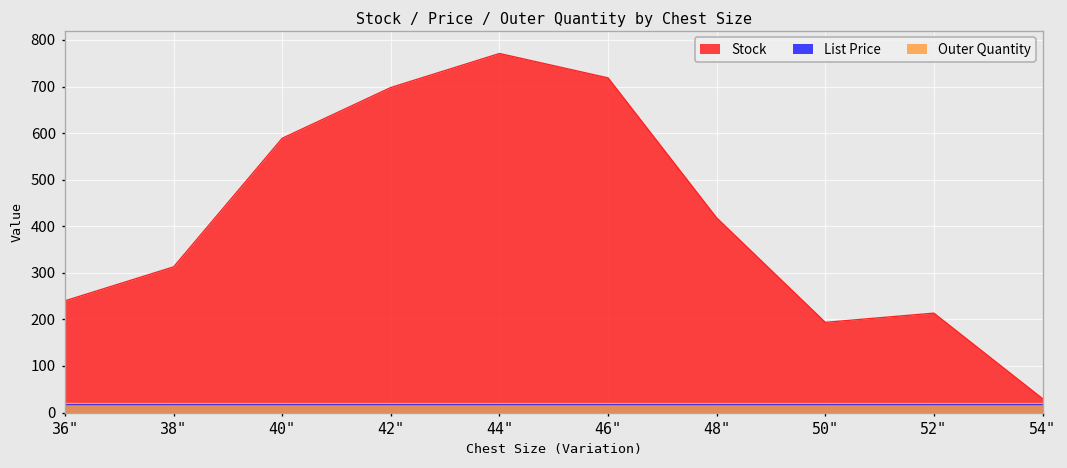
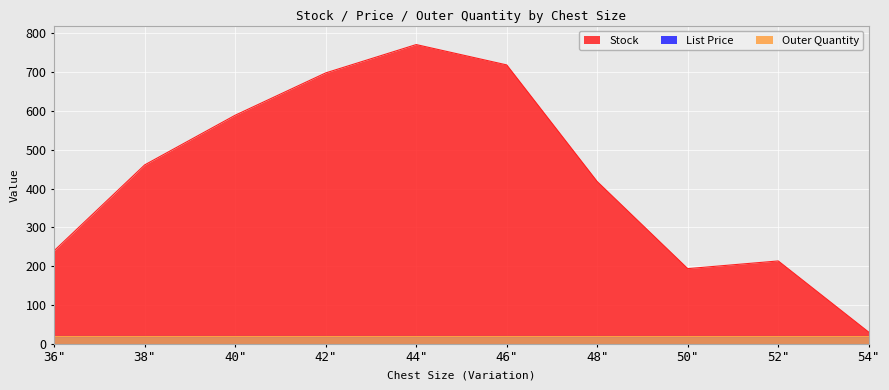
  {
    "Stock": {
      "36\"": 240,
-     "38\"": 310,
+     "38\"": 460,
      "40\"": 590,
      "42\"": 700,
      "44\"": 770,
      "46\"": 720,
      "48\"": 420,
      "50\"": 190,
      "52\"": 210,
      "54\"": 30
    },
    "Outer Quantity": {
      "36\"": 20,
      "38\"": 20,
      "40\"": 20,
      "42\"": 20,
      "44\"": 20,
      "46\"": 20,
      "48\"": 20,
      "50\"": 20,
      "52\"": 20,
      "54\"": 20
    }
  }
